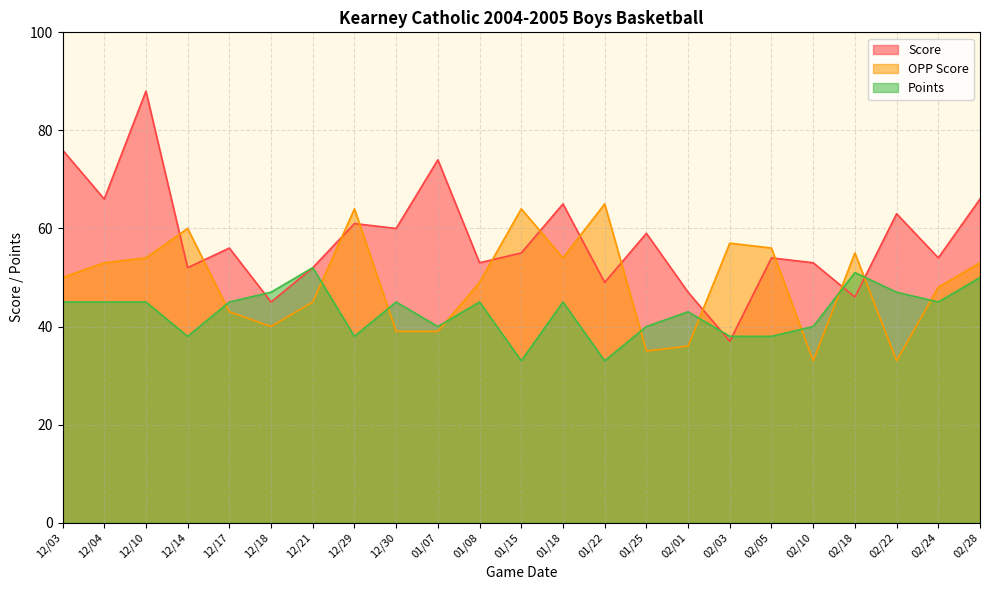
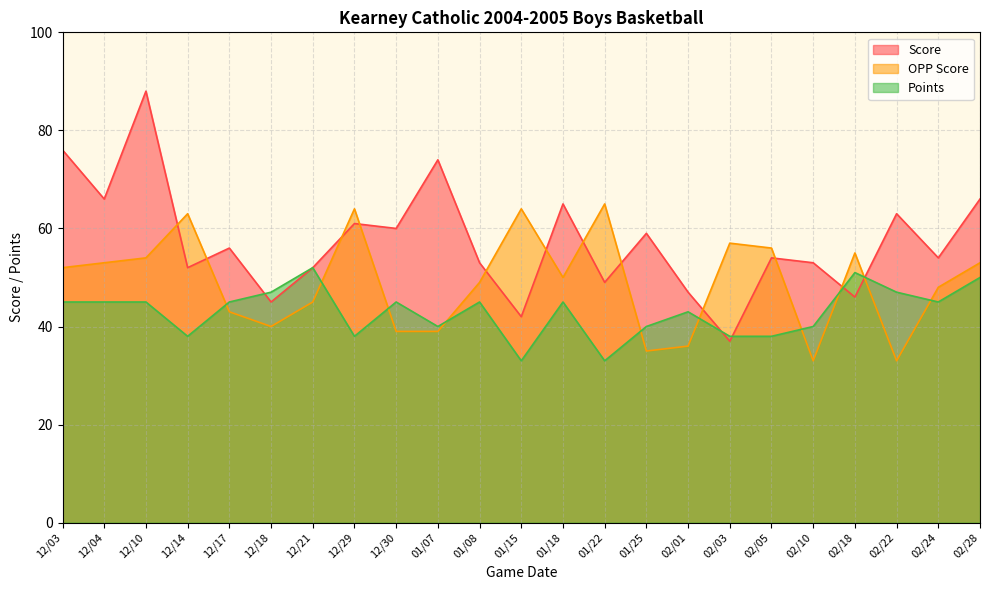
  {
    "Score": {
      "12/03": 76,
      "12/04": 66,
      "12/10": 88,
      "12/14": 52,
      "12/17": 56,
      "12/18": 45,
      "12/29": 61,
      "12/30": 60,
      "01/07": 74,
      "01/08": 53,
-     "01/15": 55,
+     "01/15": 42,
      "01/18": 65,
      "01/22": 49,
      "01/25": 59,
      "02/01": 47,
      "02/03": 37,
      "02/05": 54,
      "02/10": 53,
      "02/18": 46,
      "02/22": 63,
      "02/24": 54,
      "02/28": 66
    },
    "OPP Score": {
-     "12/03": 50,
+     "12/03": 52,
      "12/04": 53,
      "12/10": 54,
-     "12/14": 60,
+     "12/14": 63,
      "12/17": 43,
      "12/18": 40,
      "12/21": 45,
      "12/29": 64,
      "12/30": 39,
      "01/07": 39,
      "01/08": 49,
      "01/15": 64,
-     "01/18": 54,
+     "01/18": 50,
      "01/22": 65,
      "01/25": 35,
      "02/01": 36,
      "02/03": 57,
      "02/05": 56,
      "02/10": 33,
      "02/18": 55,
      "02/22": 33,
      "02/24": 48,
      "02/28": 53
    },
    "Points": {
      "12/03": 45,
      "12/04": 45,
      "12/10": 45,
      "12/14": 38,
      "12/17": 45,
      "12/18": 47,
      "12/29": 38,
      "12/30": 45,
      "01/07": 40,
      "01/08": 45,
      "01/15": 33,
      "01/18": 45,
      "01/22": 33,
      "01/25": 40,
      "02/01": 43,
      "02/03": 38,
      "02/05": 38,
      "02/10": 40,
      "02/18": 51,
      "02/22": 47,
      "02/24": 45,
      "02/28": 50
    }
  }
